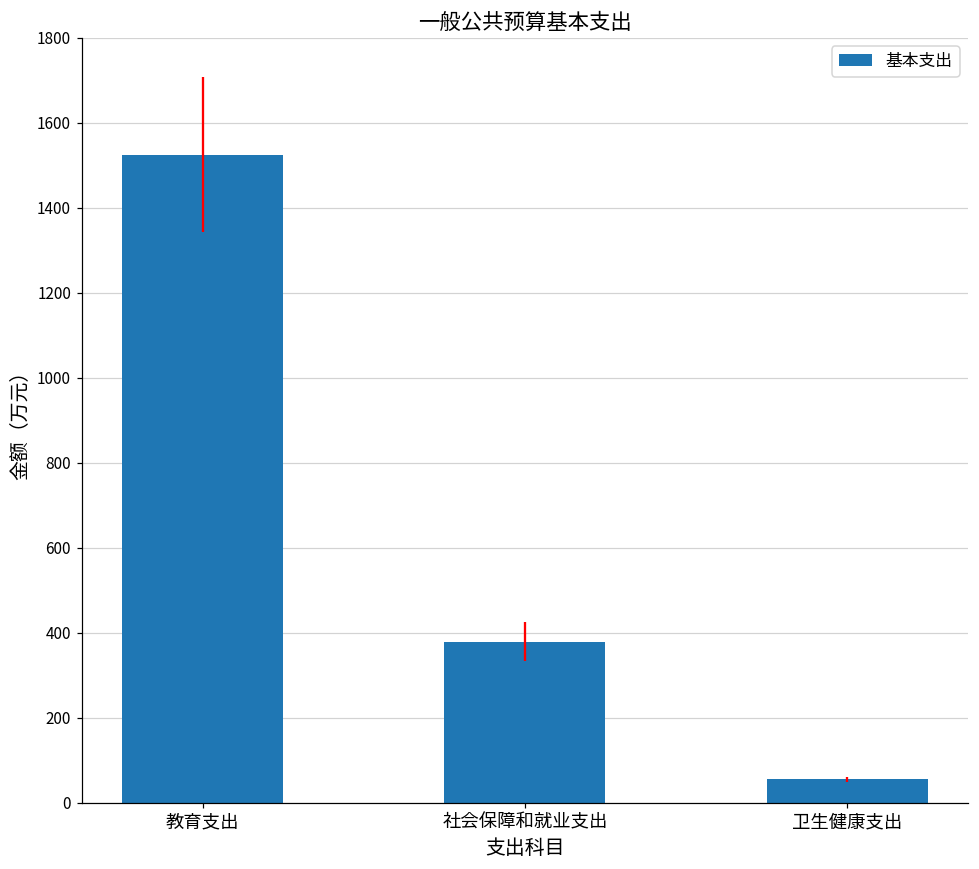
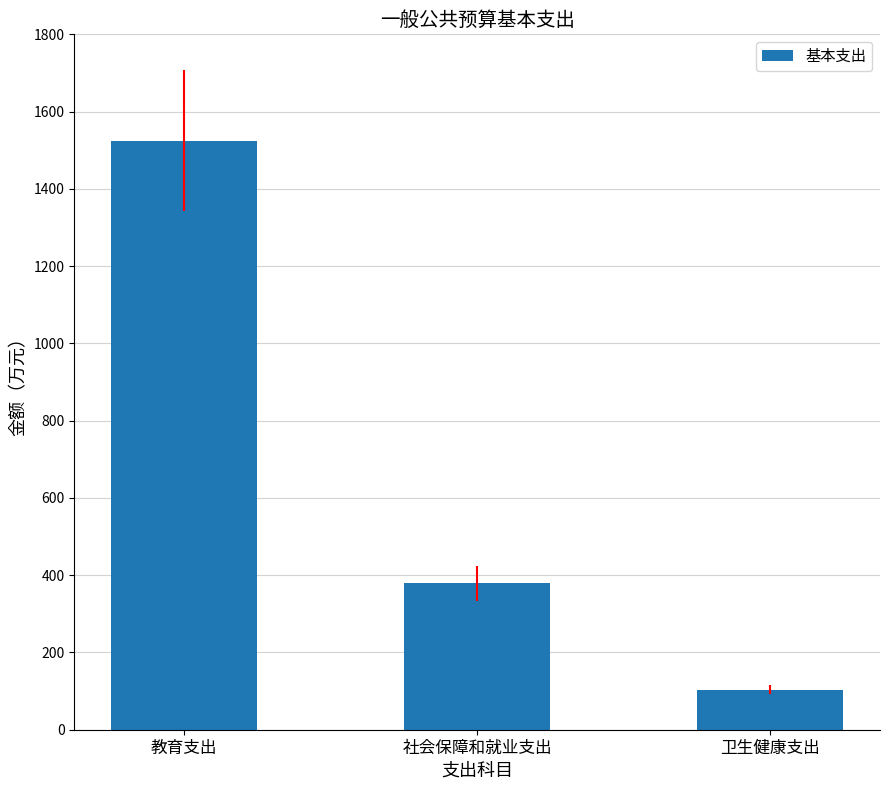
  {
    "教育支出": 1530,
    "社会保障和就业支出": 380,
-   "卫生健康支出": 50
+   "卫生健康支出": 100
  }
